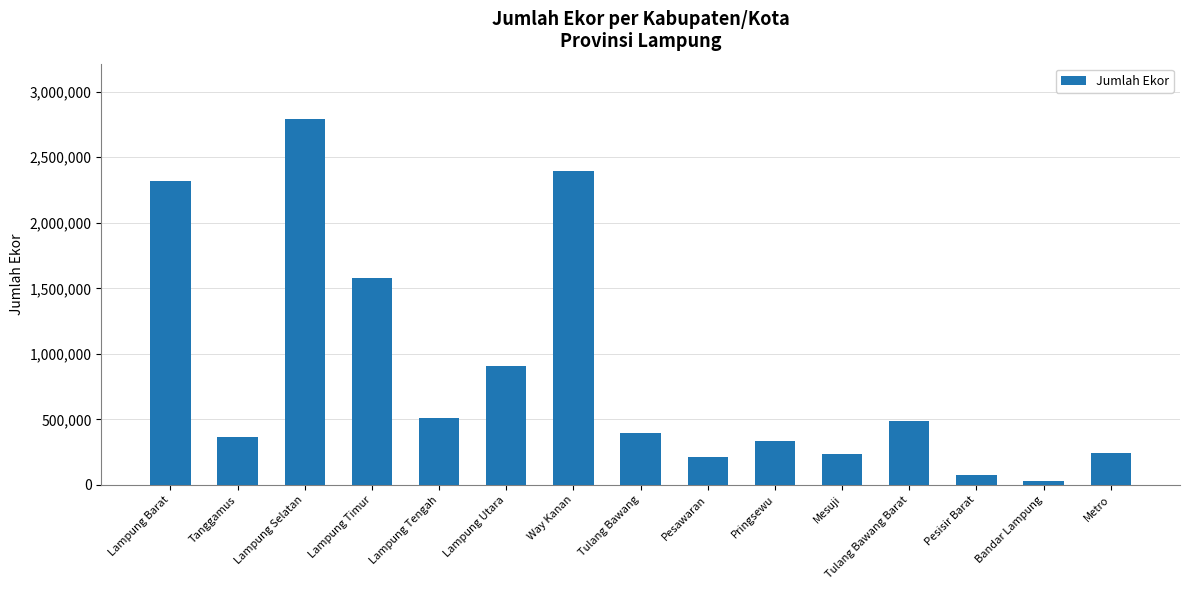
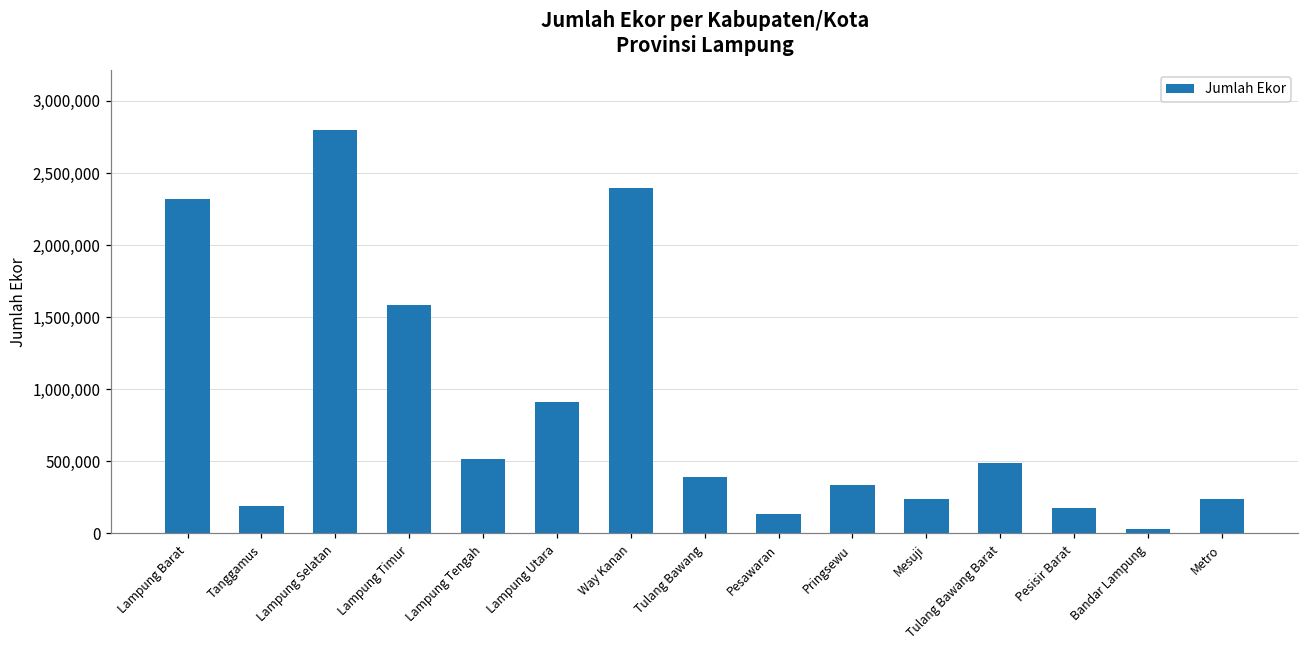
  {
    "Lampung Barat": "2,320,000",
-   "Tanggamus": "370,000",
+   "Tanggamus": "190,000",
    "Lampung Selatan": "2,800,000",
    "Lampung Timur": "1,580,000",
    "Lampung Tengah": "510,000",
    "Lampung Utara": "910,000",
    "Way Kanan": "2,390,000",
    "Tulang Bawang": "390,000",
-   "Pesawaran": "220,000",
+   "Pesawaran": "130,000",
    "Pringsewu": "340,000",
    "Mesuji": "240,000",
    "Tulang Bawang Barat": "490,000",
-   "Pesisir Barat": "80,000",
+   "Pesisir Barat": "180,000",
    "Bandar Lampung": "30,000",
    "Metro": "240,000"
  }
